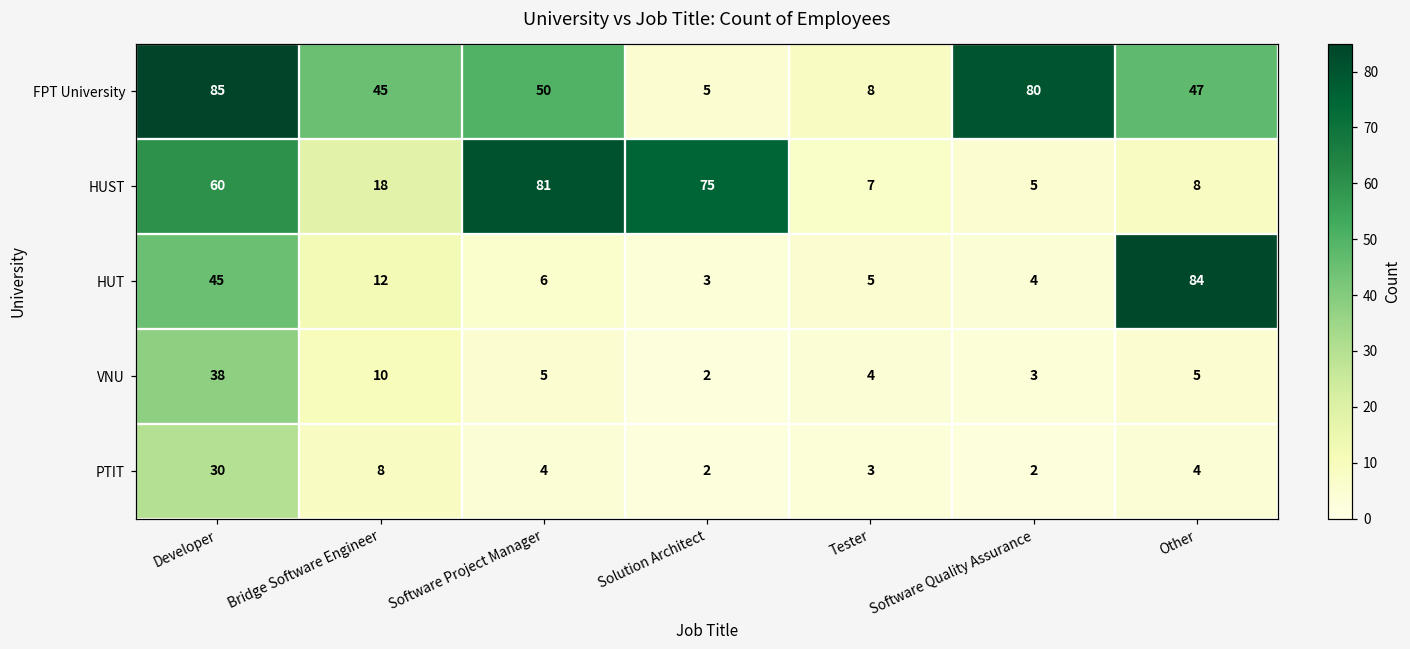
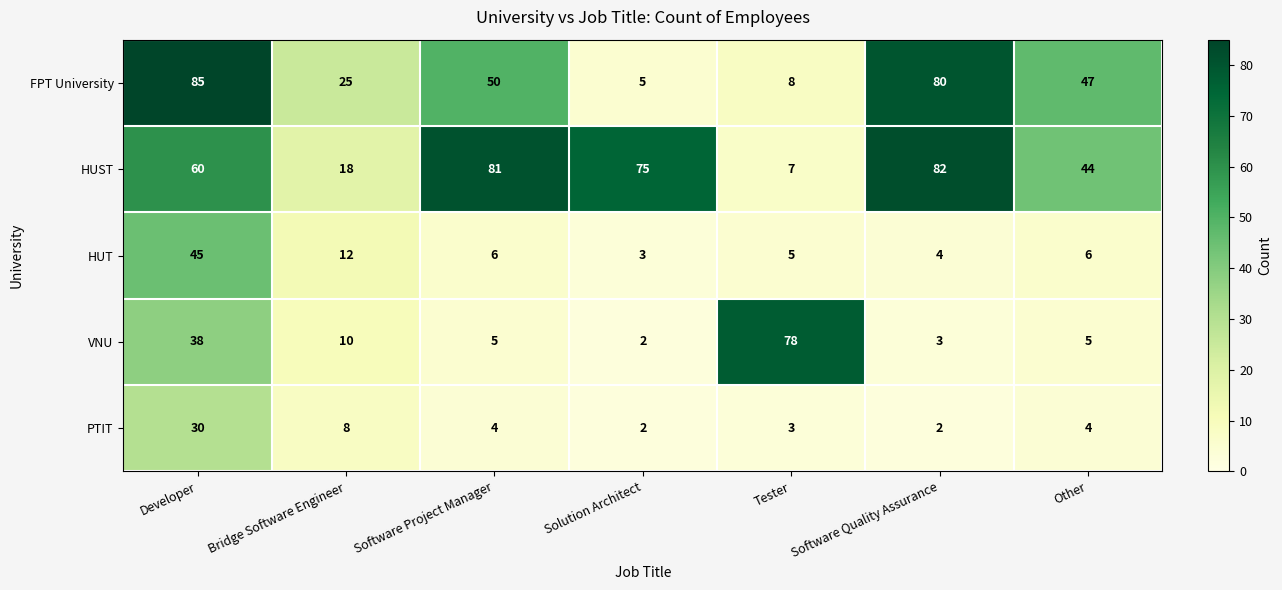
  {
    "FPT University": {
      "Developer": 85,
-     "Bridge Software Engineer": 45,
+     "Bridge Software Engineer": 25,
      "Software Project Manager": 50,
      "Solution Architect": 5,
      "Tester": 8,
      "Software Quality Assurance": 80,
      "Other": 47
    },
    "HUST": {
      "Developer": 60,
      "Bridge Software Engineer": 18,
      "Software Project Manager": 81,
      "Solution Architect": 75,
      "Tester": 7,
-     "Software Quality Assurance": 5,
-     "Other": 8
+     "Software Quality Assurance": 82,
+     "Other": 44
    },
    "HUT": {
      "Developer": 45,
      "Bridge Software Engineer": 12,
      "Software Project Manager": 6,
      "Solution Architect": 3,
      "Tester": 5,
      "Software Quality Assurance": 4,
-     "Other": 84
+     "Other": 6
    },
    "VNU": {
      "Developer": 38,
      "Bridge Software Engineer": 10,
      "Software Project Manager": 5,
      "Solution Architect": 2,
-     "Tester": 4,
+     "Tester": 78,
      "Software Quality Assurance": 3,
      "Other": 5
    },
    "PTIT": {
      "Developer": 30,
      "Bridge Software Engineer": 8,
      "Software Project Manager": 4,
      "Solution Architect": 2,
      "Tester": 3,
      "Software Quality Assurance": 2,
      "Other": 4
    }
  }
